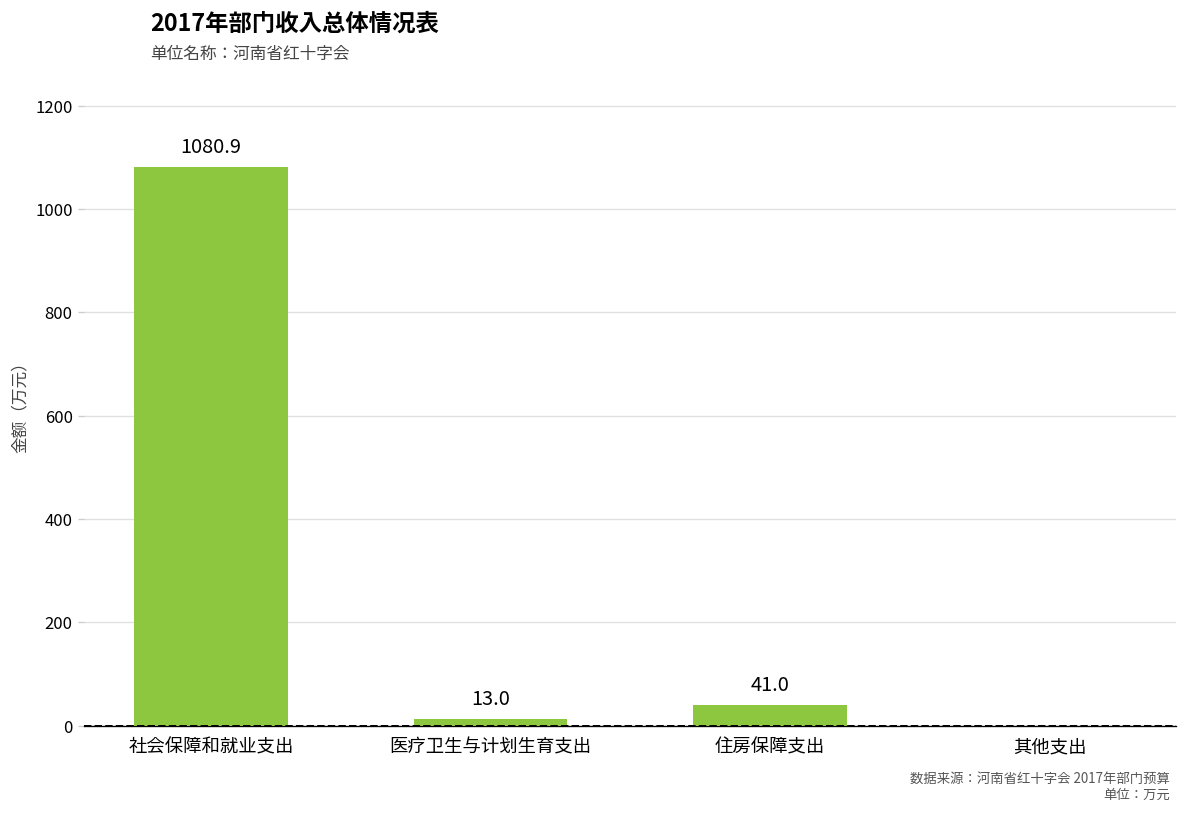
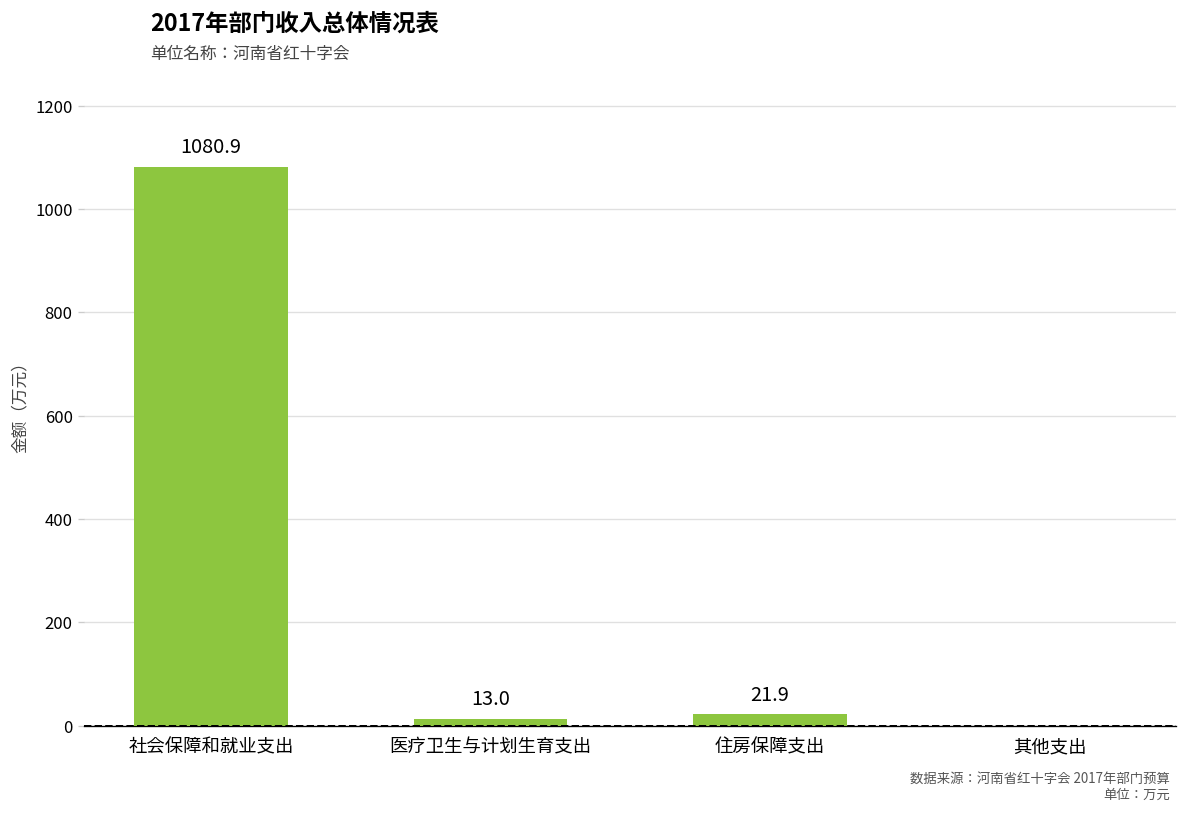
  {
    "社会保障和就业支出": 1080.9,
    "医疗卫生与计划生育支出": 13.0,
-   "住房保障支出": 41.0
+   "住房保障支出": 21.9
  }
